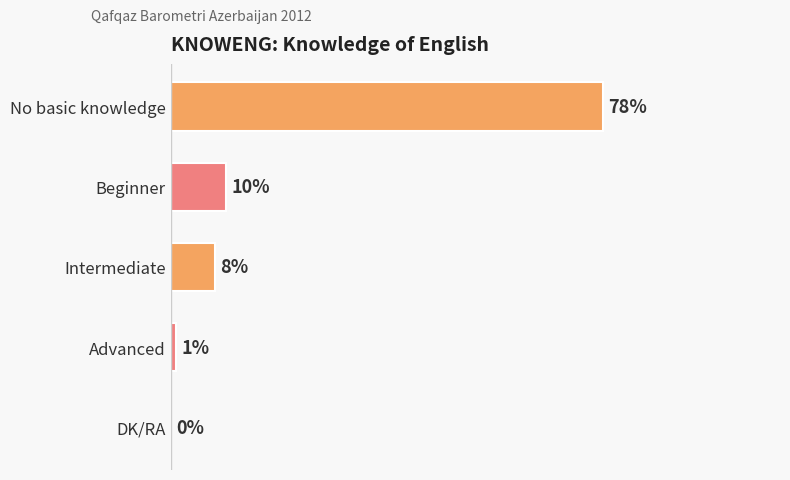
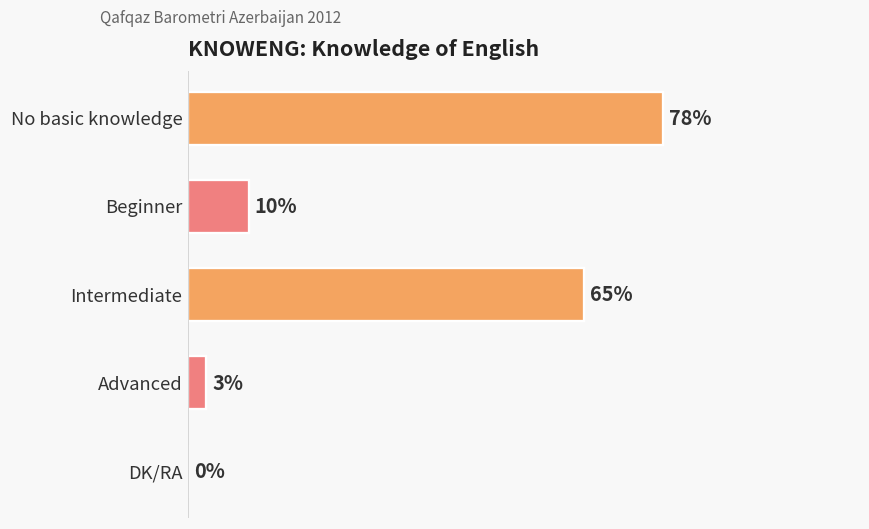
  {
    "No basic knowledge": "78%",
    "Beginner": "10%",
-   "Intermediate": "8%",
-   "Advanced": "1%",
+   "Intermediate": "65%",
+   "Advanced": "3%",
    "DK/RA": "0%"
  }
